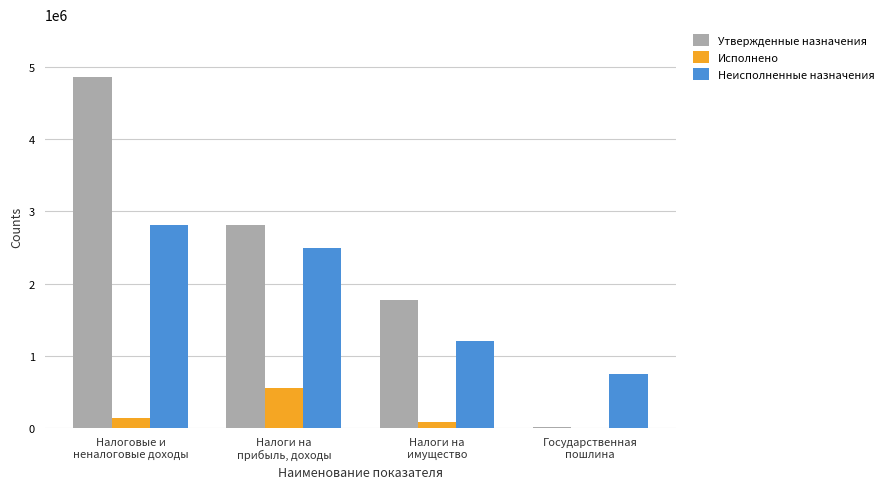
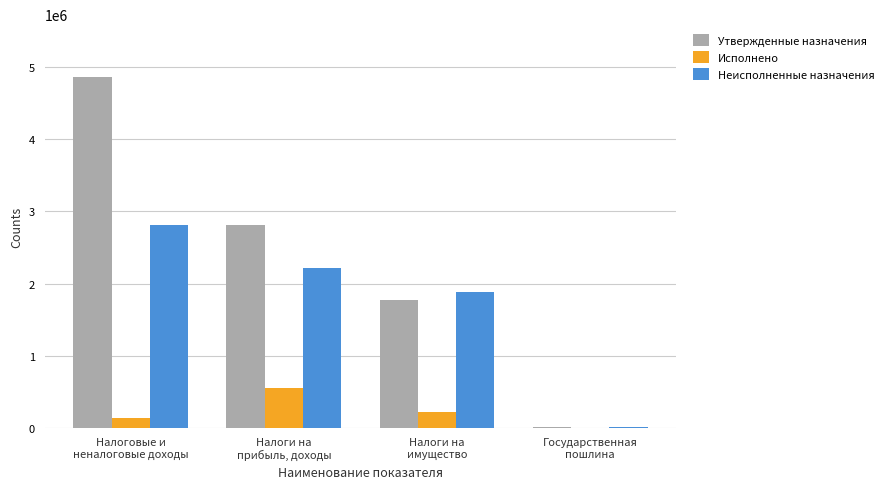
  {
    "Утвержденные назначения": {
      "Налоговые и неналоговые доходы": 4900000,
      "Налоги на прибыль, доходы": 2800000,
      "Налоги на имущество": 1800000
    },
    "Исполнено": {
      "Налоговые и неналоговые доходы": 100000,
      "Налоги на прибыль, доходы": 600000,
-     "Налоги на имущество": 100000,
+     "Налоги на имущество": 200000,
      "Государственная пошлина": 0
    },
    "Неисполненные назначения": {
      "Налоговые и неналоговые доходы": 2800000,
-     "Налоги на прибыль, доходы": 2500000,
-     "Налоги на имущество": 1200000,
-     "Государственная пошлина": 700000
+     "Налоги на прибыль, доходы": 2200000,
+     "Налоги на имущество": 1900000,
+     "Государственная пошлина": 0
    }
  }
